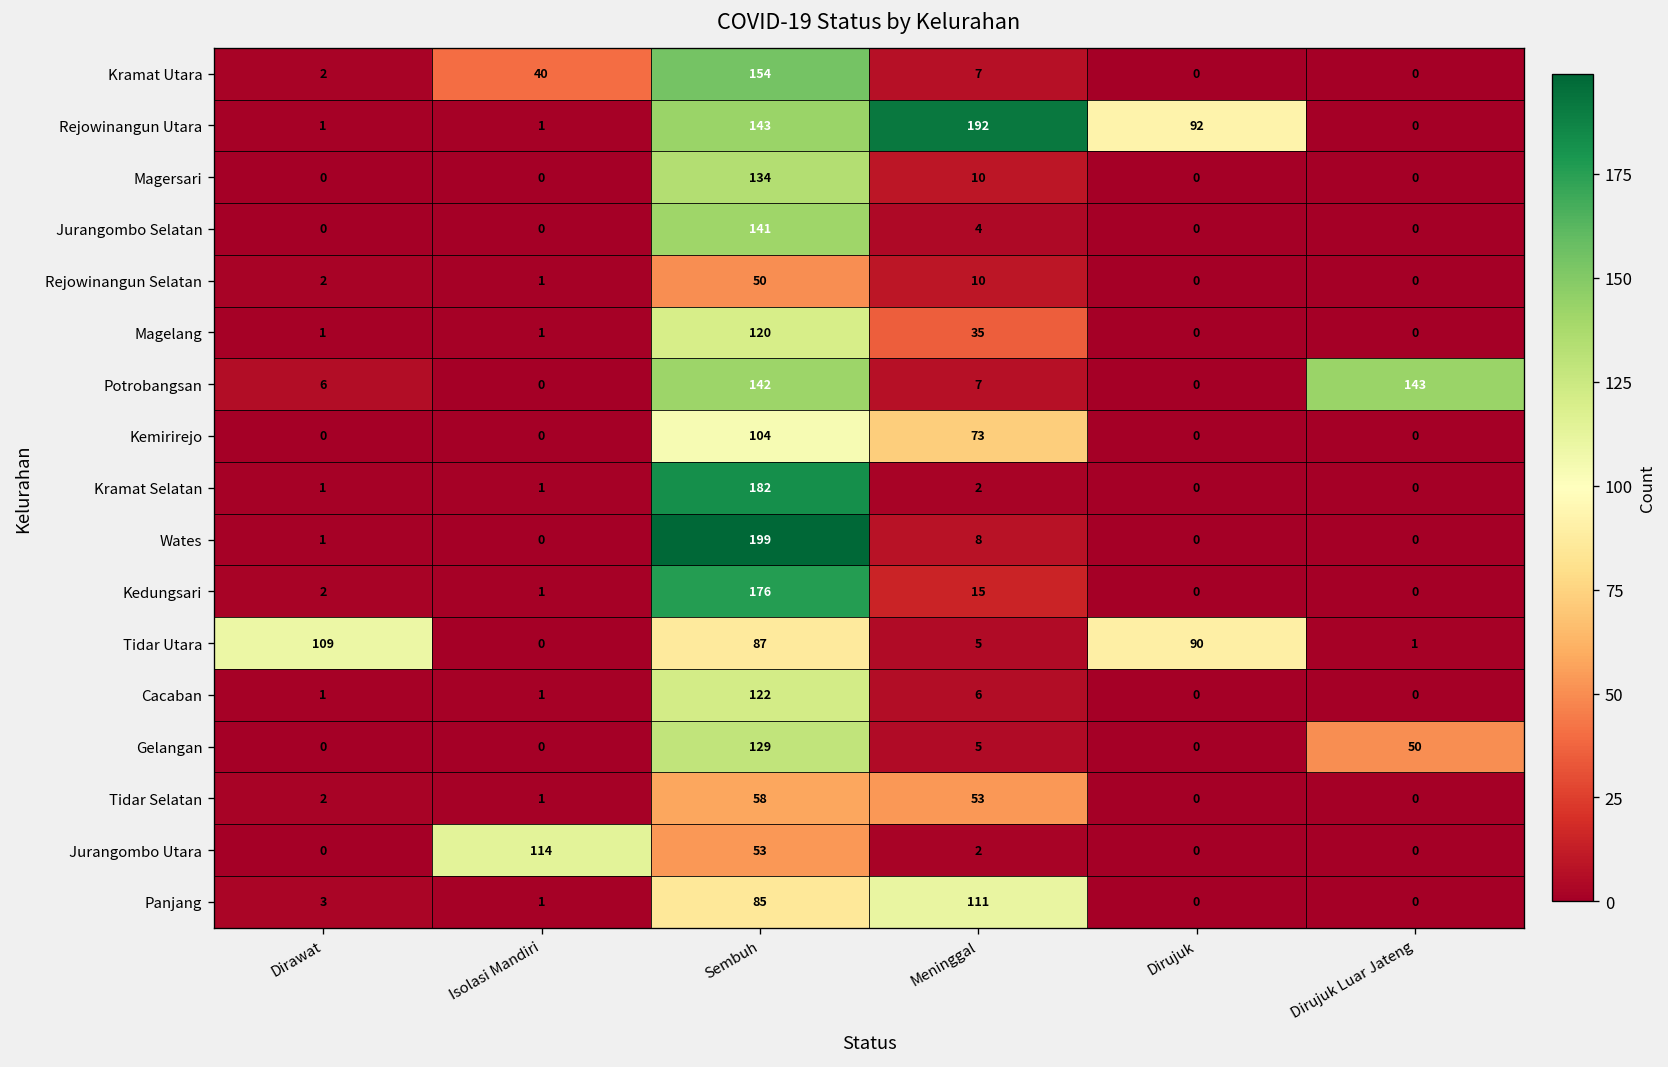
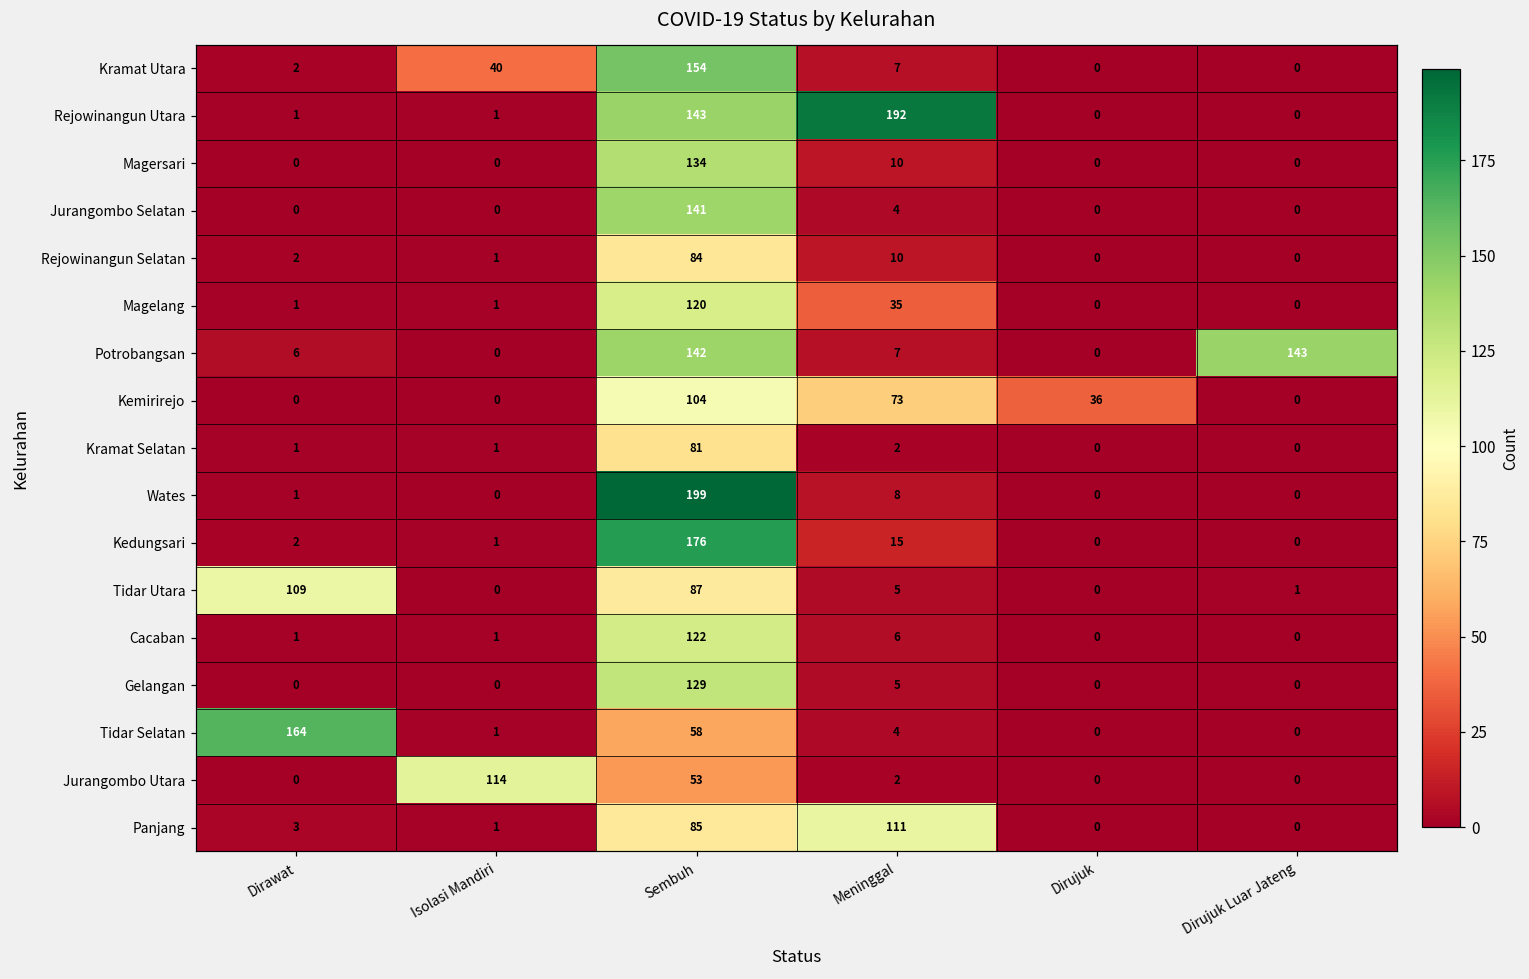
  {
    "Kramat Utara": {
      "Dirawat": 2,
      "Isolasi Mandiri": 40,
      "Sembuh": 154,
      "Meninggal": 7,
      "Dirujuk": 0,
      "Dirujuk Luar Jateng": 0
    },
    "Rejowinangun Utara": {
      "Dirawat": 1,
      "Isolasi Mandiri": 1,
      "Sembuh": 143,
      "Meninggal": 192,
-     "Dirujuk": 92,
+     "Dirujuk": 0,
      "Dirujuk Luar Jateng": 0
    },
    "Magersari": {
      "Dirawat": 0,
      "Isolasi Mandiri": 0,
      "Sembuh": 134,
      "Meninggal": 10,
      "Dirujuk": 0,
      "Dirujuk Luar Jateng": 0
    },
    "Jurangombo Selatan": {
      "Dirawat": 0,
      "Isolasi Mandiri": 0,
      "Sembuh": 141,
      "Meninggal": 4,
      "Dirujuk": 0,
      "Dirujuk Luar Jateng": 0
    },
    "Rejowinangun Selatan": {
      "Dirawat": 2,
      "Isolasi Mandiri": 1,
-     "Sembuh": 50,
+     "Sembuh": 84,
      "Meninggal": 10,
      "Dirujuk": 0,
      "Dirujuk Luar Jateng": 0
    },
    "Magelang": {
      "Dirawat": 1,
      "Isolasi Mandiri": 1,
      "Sembuh": 120,
      "Meninggal": 35,
      "Dirujuk": 0,
      "Dirujuk Luar Jateng": 0
    },
    "Potrobangsan": {
      "Dirawat": 6,
      "Isolasi Mandiri": 0,
      "Sembuh": 142,
      "Meninggal": 7,
      "Dirujuk": 0,
      "Dirujuk Luar Jateng": 143
    },
    "Kemirirejo": {
      "Dirawat": 0,
      "Isolasi Mandiri": 0,
      "Sembuh": 104,
      "Meninggal": 73,
-     "Dirujuk": 0,
+     "Dirujuk": 36,
      "Dirujuk Luar Jateng": 0
    },
    "Kramat Selatan": {
      "Dirawat": 1,
      "Isolasi Mandiri": 1,
-     "Sembuh": 182,
+     "Sembuh": 81,
      "Meninggal": 2,
      "Dirujuk": 0,
      "Dirujuk Luar Jateng": 0
    },
    "Wates": {
      "Dirawat": 1,
      "Isolasi Mandiri": 0,
      "Sembuh": 199,
      "Meninggal": 8,
      "Dirujuk": 0,
      "Dirujuk Luar Jateng": 0
    },
    "Kedungsari": {
      "Dirawat": 2,
      "Isolasi Mandiri": 1,
      "Sembuh": 176,
      "Meninggal": 15,
      "Dirujuk": 0,
      "Dirujuk Luar Jateng": 0
    },
    "Tidar Utara": {
      "Dirawat": 109,
      "Isolasi Mandiri": 0,
      "Sembuh": 87,
      "Meninggal": 5,
-     "Dirujuk": 90,
+     "Dirujuk": 0,
      "Dirujuk Luar Jateng": 1
    },
    "Cacaban": {
      "Dirawat": 1,
      "Isolasi Mandiri": 1,
      "Sembuh": 122,
      "Meninggal": 6,
      "Dirujuk": 0,
      "Dirujuk Luar Jateng": 0
    },
    "Gelangan": {
      "Dirawat": 0,
      "Isolasi Mandiri": 0,
      "Sembuh": 129,
      "Meninggal": 5,
      "Dirujuk": 0,
-     "Dirujuk Luar Jateng": 50
+     "Dirujuk Luar Jateng": 0
    },
    "Tidar Selatan": {
-     "Dirawat": 2,
+     "Dirawat": 164,
      "Isolasi Mandiri": 1,
      "Sembuh": 58,
-     "Meninggal": 53,
+     "Meninggal": 4,
      "Dirujuk": 0,
      "Dirujuk Luar Jateng": 0
    },
    "Jurangombo Utara": {
      "Dirawat": 0,
      "Isolasi Mandiri": 114,
      "Sembuh": 53,
      "Meninggal": 2,
      "Dirujuk": 0,
      "Dirujuk Luar Jateng": 0
    },
    "Panjang": {
      "Dirawat": 3,
      "Isolasi Mandiri": 1,
      "Sembuh": 85,
      "Meninggal": 111,
      "Dirujuk": 0,
      "Dirujuk Luar Jateng": 0
    }
  }
